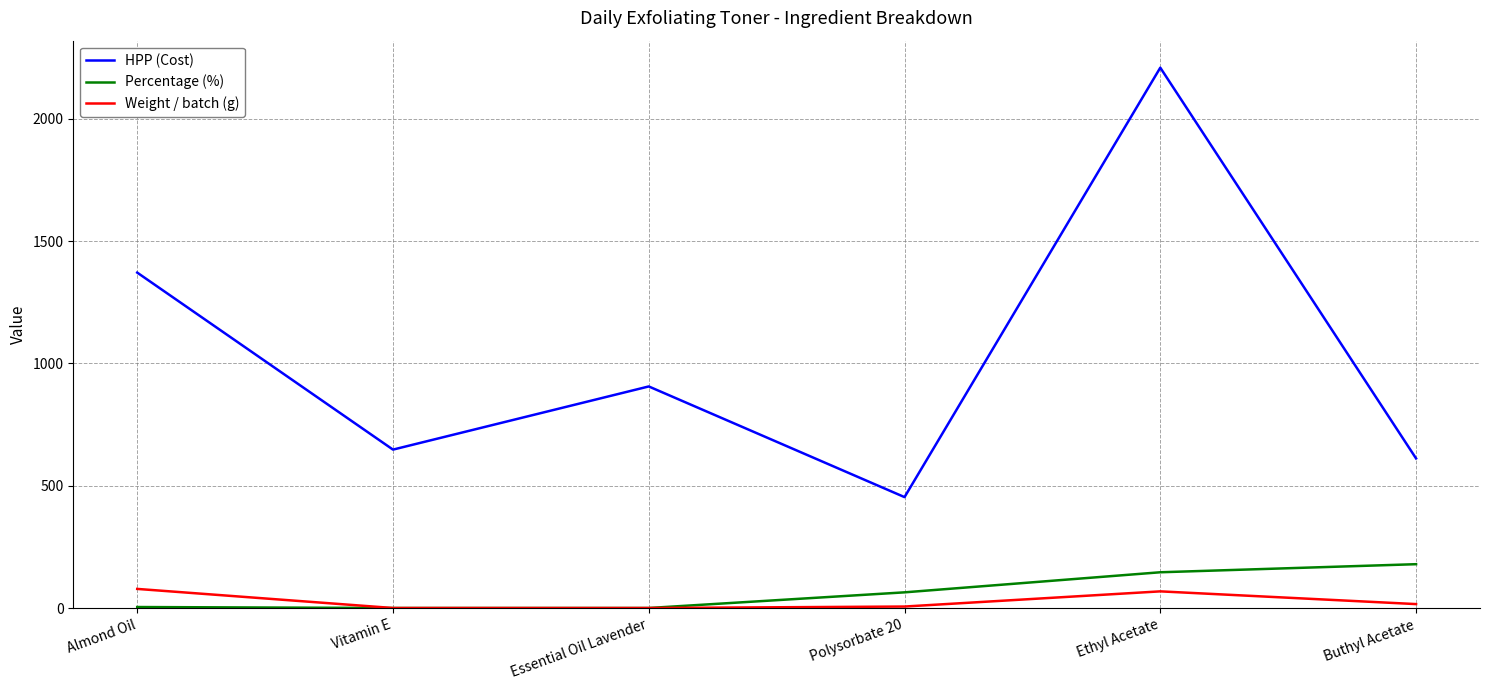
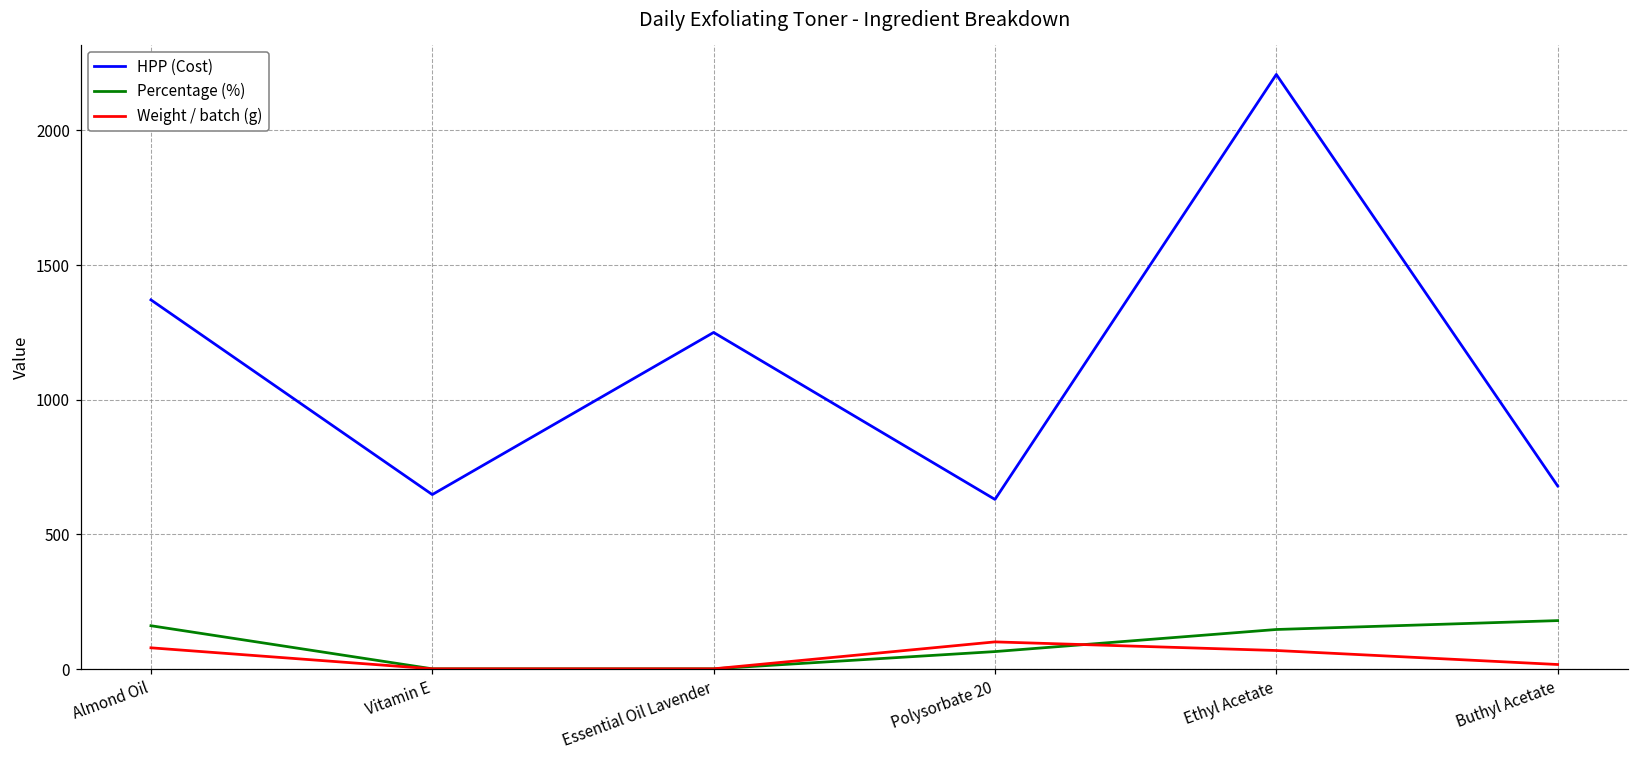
  {
    "HPP (Cost)": {
      "Almond Oil": 1370,
      "Vitamin E": 650,
-     "Essential Oil Lavender": 910,
-     "Polysorbate 20": 450,
+     "Essential Oil Lavender": 1250,
+     "Polysorbate 20": 630,
      "Ethyl Acetate": 2210,
-     "Buthyl Acetate": 610
+     "Buthyl Acetate": 680
    },
    "Percentage (%)": {
-     "Almond Oil": 10,
+     "Almond Oil": 160,
      "Polysorbate 20": 70,
      "Ethyl Acetate": 150,
      "Buthyl Acetate": 180
    },
    "Weight / batch (g)": {
      "Almond Oil": 80,
-     "Polysorbate 20": 10,
+     "Polysorbate 20": 100,
      "Ethyl Acetate": 70,
      "Buthyl Acetate": 20
    }
  }
